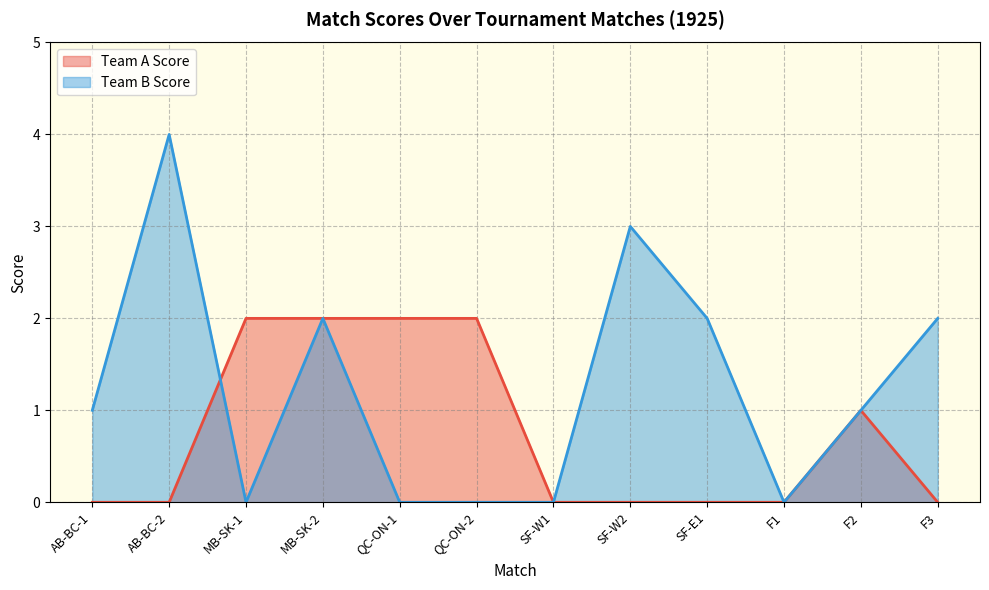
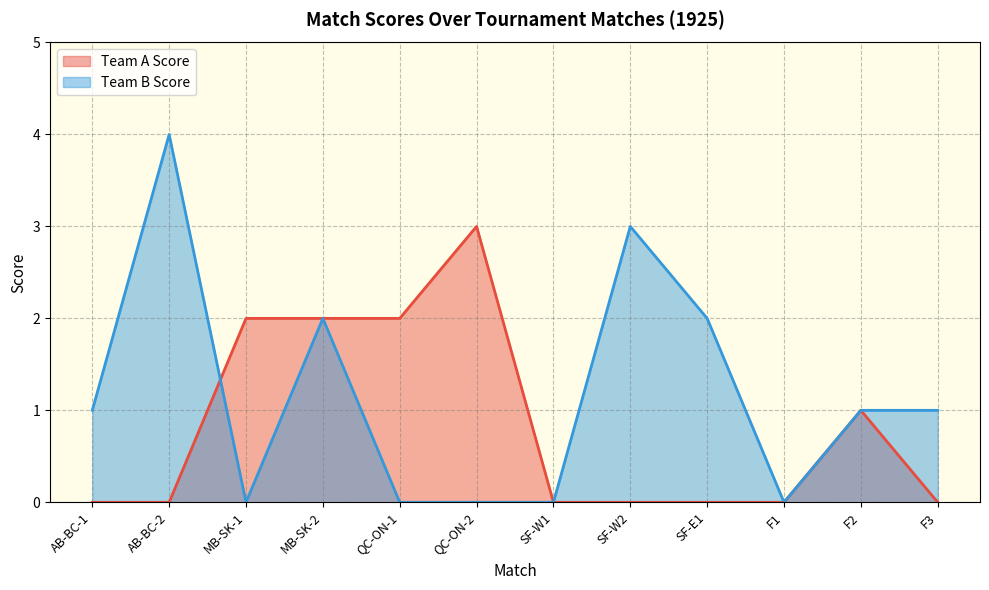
  {
    "Team A Score": {
      "AB-BC-1": 0,
      "AB-BC-2": 0,
      "MB-SK-1": 2,
      "QC-ON-1": 2,
-     "QC-ON-2": 2,
+     "QC-ON-2": 3,
      "SF-W2": 0,
      "SF-E1": 0,
      "F3": 0
    },
    "Team B Score": {
      "AB-BC-1": 1,
      "AB-BC-2": 4,
      "MB-SK-1": 0,
      "QC-ON-1": 0,
      "QC-ON-2": 0,
      "SF-W2": 3,
      "SF-E1": 2,
-     "F3": 2
+     "F3": 1
    }
  }
